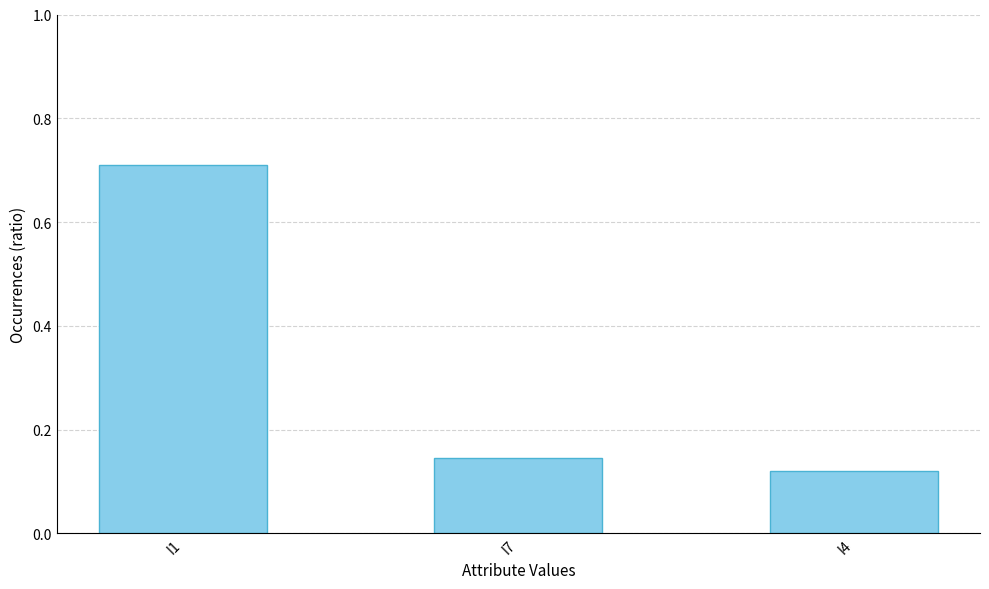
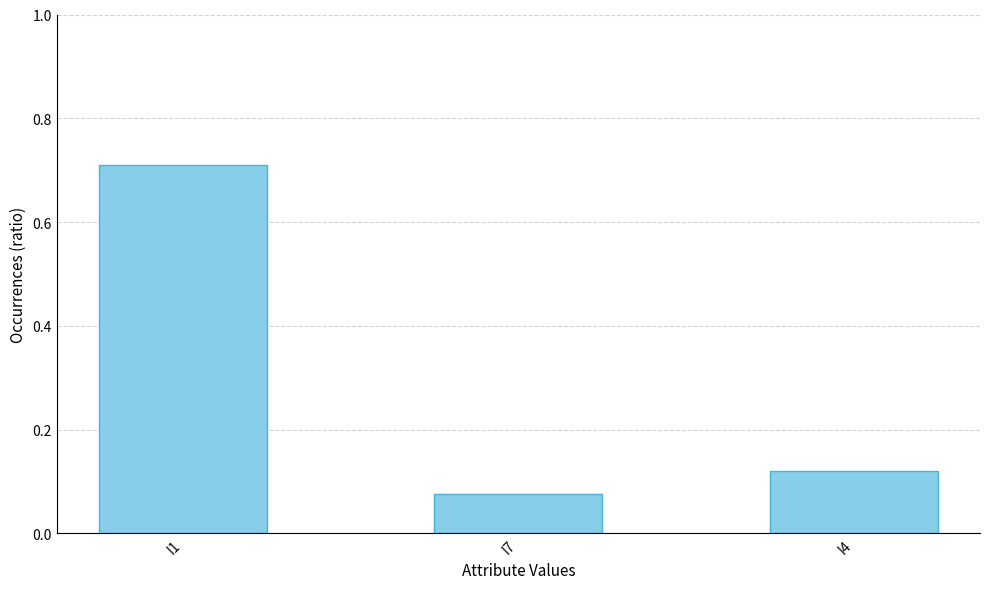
  {
    "I1": 0.71,
-   "I7": 0.15,
+   "I7": 0.08,
    "I4": 0.12
  }
